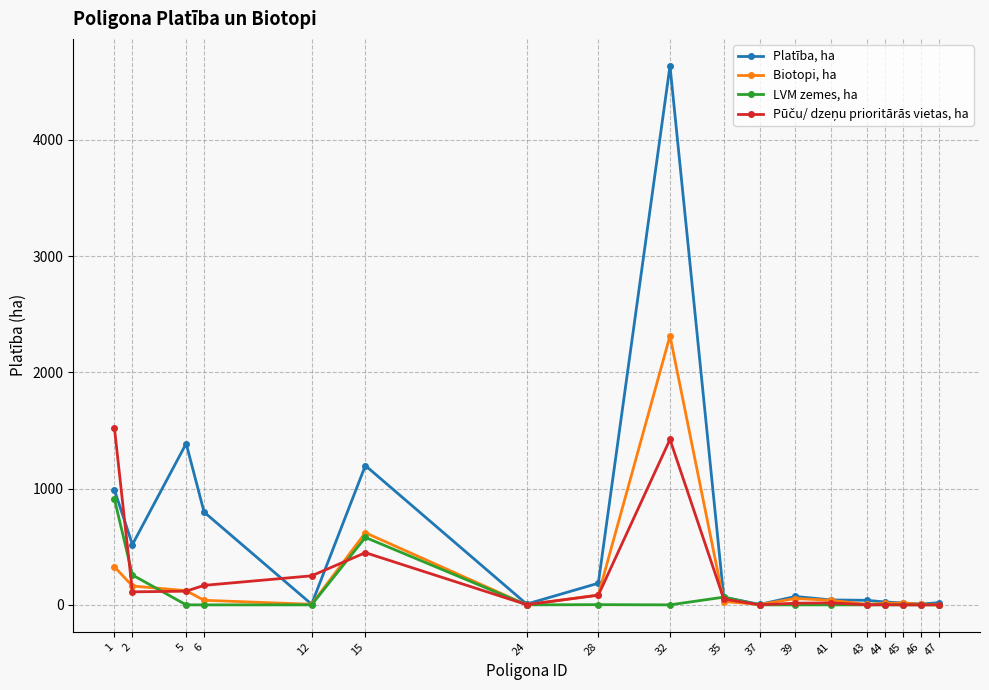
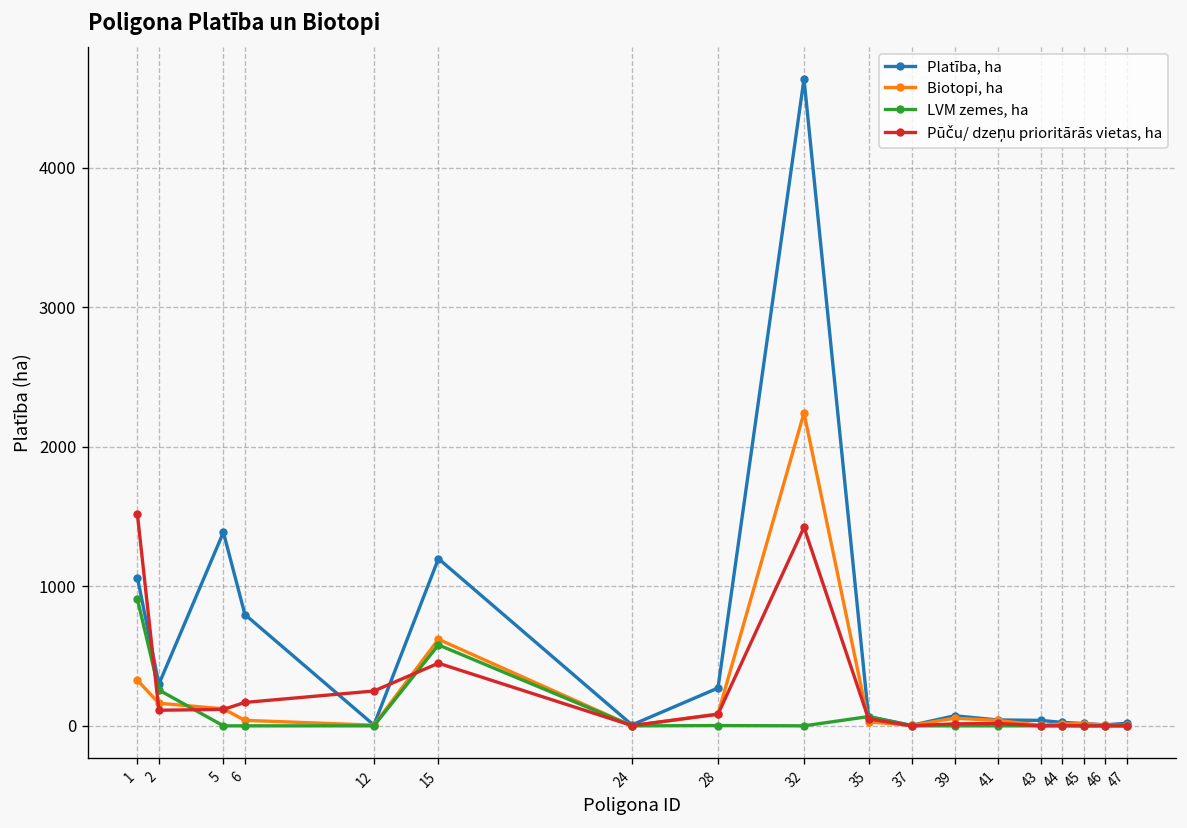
  {
    "Platība, ha": {
-     "1": 990,
-     "2": 520,
+     "1": 1060,
+     "2": 300,
      "5": 1390,
      "6": 800,
      "15": 1200,
-     "28": 190,
+     "28": 270,
      "32": 4640,
      "43": 40
    },
    "Biotopi, ha": {
      "1": 330,
      "2": 160,
      "6": 40,
      "15": 620,
-     "32": 2310
+     "32": 2240
    },
    "LVM zemes, ha": {
      "1": 910,
      "2": 260,
      "5": 0,
      "6": 0,
      "15": 580,
      "28": 0,
      "32": 0
    },
    "Pūču/ dzeņu prioritārās vietas, ha": {
      "1": 1520,
      "2": 110,
      "6": 170,
      "12": 250,
      "15": 450,
      "32": 1420
    }
  }
